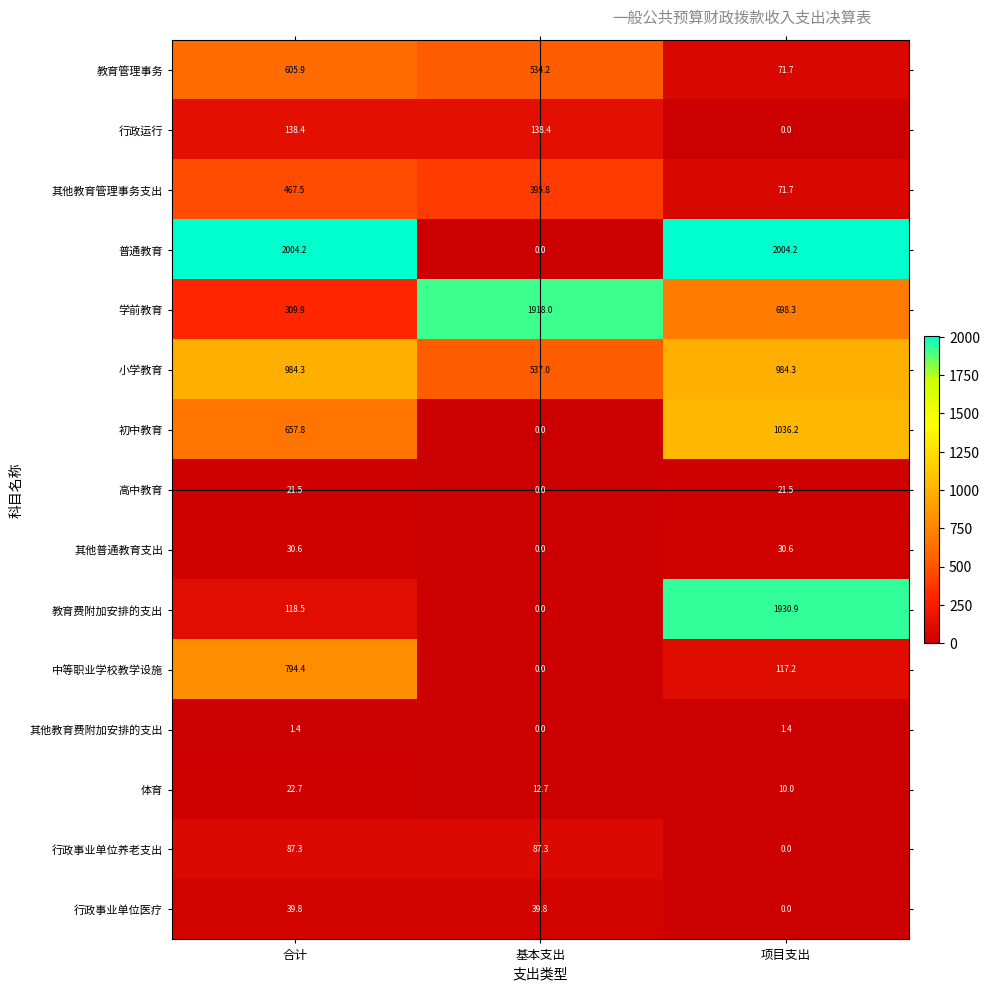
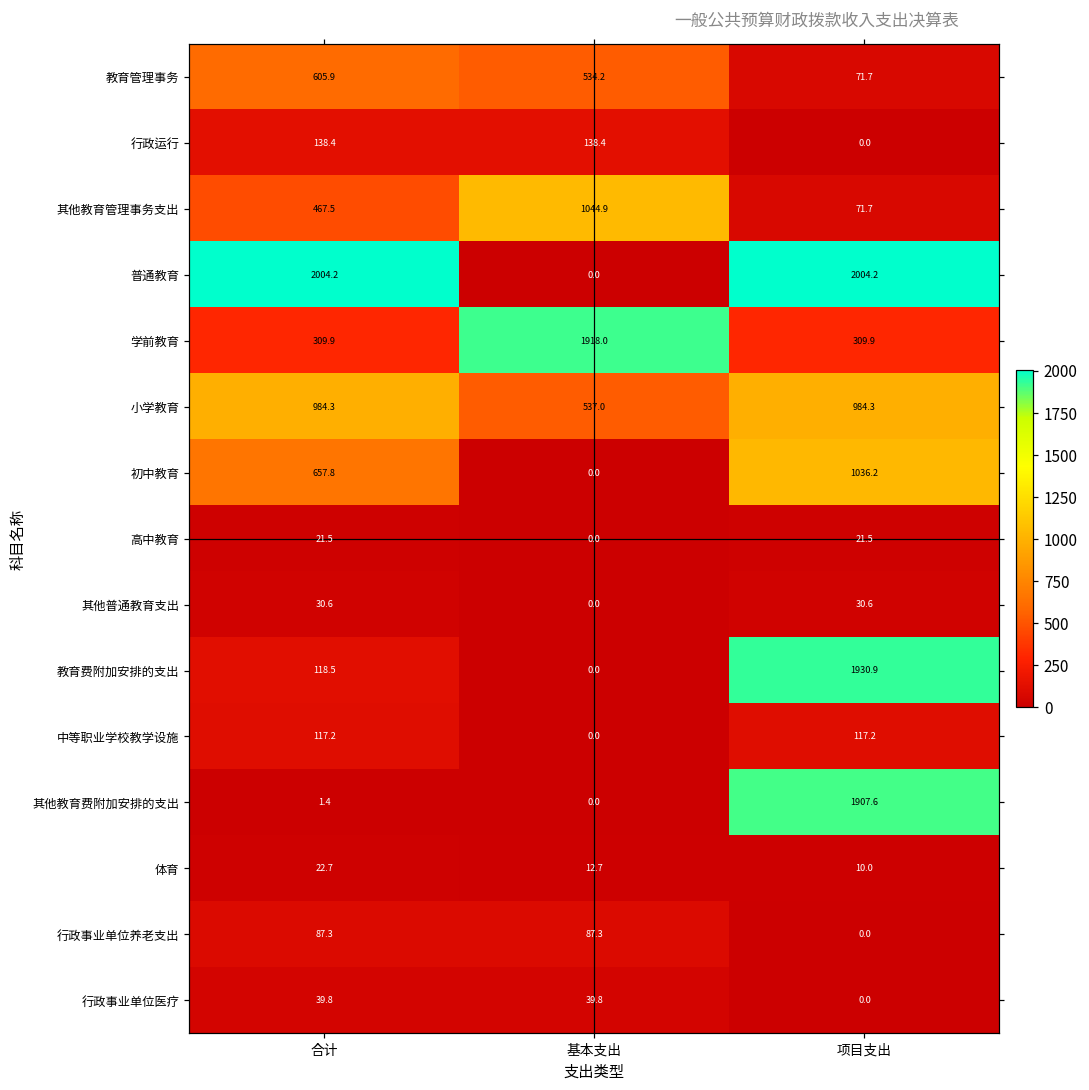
  {
    "教育管理事务": {
      "合计": 605.9,
      "基本支出": 534.2,
      "项目支出": 71.7
    },
    "行政运行": {
      "合计": 138.4,
      "基本支出": 138.4,
      "项目支出": 0.0
    },
    "其他教育管理事务支出": {
      "合计": 467.5,
-     "基本支出": 395.8,
+     "基本支出": 1044.9,
      "项目支出": 71.7
    },
    "普通教育": {
      "合计": 2004.2,
      "基本支出": 0.0,
      "项目支出": 2004.2
    },
    "学前教育": {
      "合计": 309.9,
      "基本支出": 1918.0,
-     "项目支出": 698.3
+     "项目支出": 309.9
    },
    "小学教育": {
      "合计": 984.3,
      "基本支出": 537.0,
      "项目支出": 984.3
    },
    "初中教育": {
      "合计": 657.8,
      "基本支出": 0.0,
      "项目支出": 1036.2
    },
    "高中教育": {
      "合计": 21.5,
      "基本支出": 0.0,
      "项目支出": 21.5
    },
    "其他普通教育支出": {
      "合计": 30.6,
      "基本支出": 0.0,
      "项目支出": 30.6
    },
    "教育费附加安排的支出": {
      "合计": 118.5,
      "基本支出": 0.0,
      "项目支出": 1930.9
    },
    "中等职业学校教学设施": {
-     "合计": 794.4,
+     "合计": 117.2,
      "基本支出": 0.0,
      "项目支出": 117.2
    },
    "其他教育费附加安排的支出": {
      "合计": 1.4,
      "基本支出": 0.0,
-     "项目支出": 1.4
+     "项目支出": 1907.6
    },
    "体育": {
      "合计": 22.7,
      "基本支出": 12.7,
      "项目支出": 10.0
    },
    "行政事业单位养老支出": {
      "合计": 87.3,
      "基本支出": 87.3,
      "项目支出": 0.0
    },
    "行政事业单位医疗": {
      "合计": 39.8,
      "基本支出": 39.8,
      "项目支出": 0.0
    }
  }
